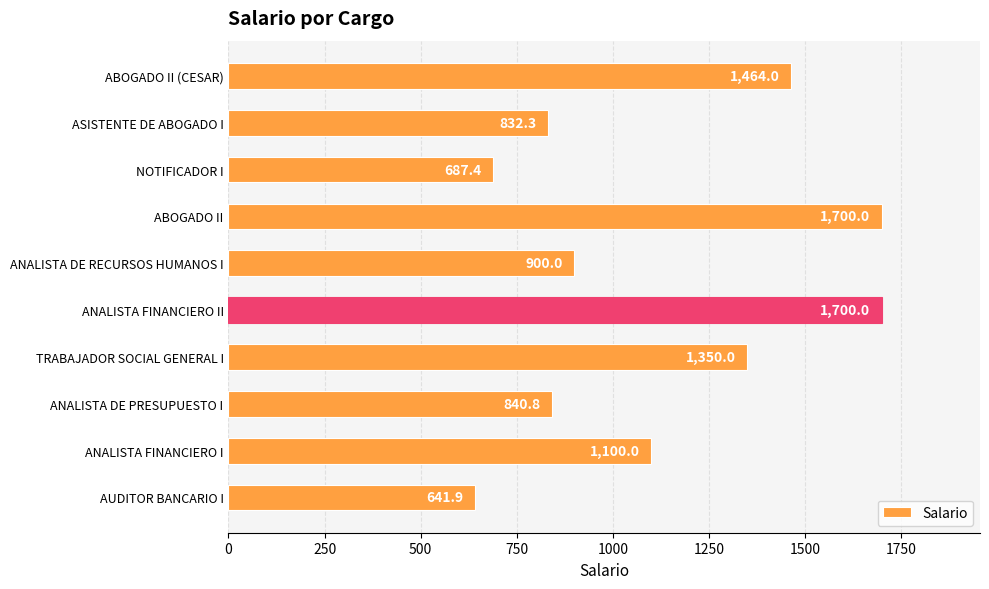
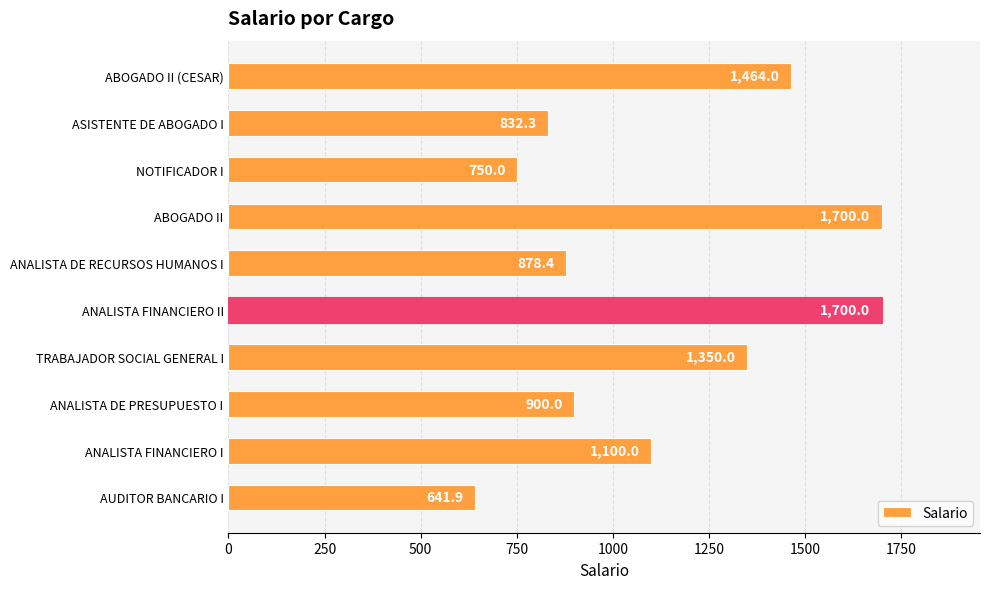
  {
    "ABOGADO II (CESAR)": "1,464.0",
    "ASISTENTE DE ABOGADO I": "832.3",
-   "NOTIFICADOR I": "687.4",
+   "NOTIFICADOR I": "750.0",
    "ABOGADO II": "1,700.0",
-   "ANALISTA DE RECURSOS HUMANOS I": "900.0",
+   "ANALISTA DE RECURSOS HUMANOS I": "878.4",
    "ANALISTA FINANCIERO II": "1,700.0",
    "TRABAJADOR SOCIAL GENERAL I": "1,350.0",
-   "ANALISTA DE PRESUPUESTO I": "840.8",
+   "ANALISTA DE PRESUPUESTO I": "900.0",
    "ANALISTA FINANCIERO I": "1,100.0",
    "AUDITOR BANCARIO I": "641.9"
  }
